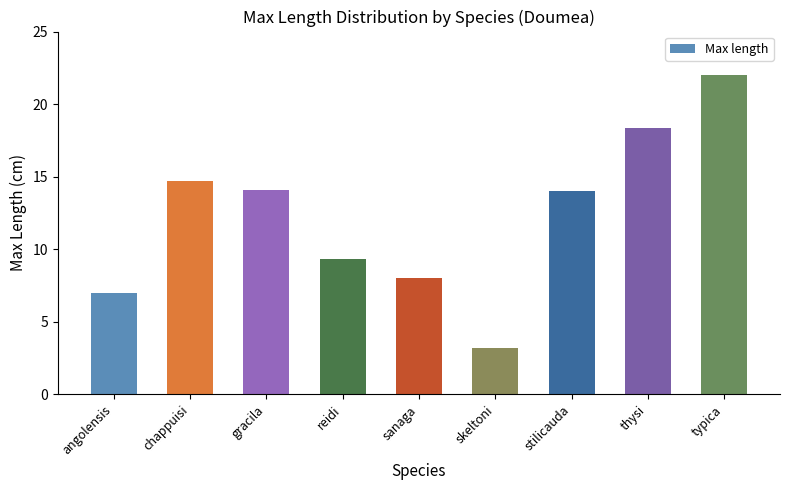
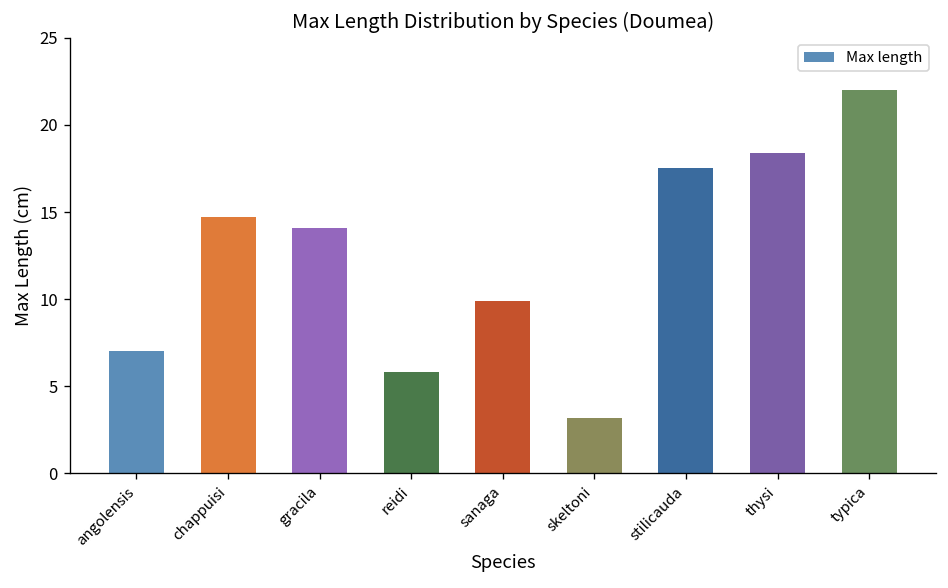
  {
    "angolensis": 7.0,
    "chappuisi": 14.7,
    "gracila": 14.1,
-   "reidi": 9.3,
-   "sanaga": 8.0,
+   "reidi": 5.8,
+   "sanaga": 9.9,
    "skeltoni": 3.2,
-   "stilicauda": 14.0,
+   "stilicauda": 17.5,
    "thysi": 18.4,
    "typica": 22.0
  }
